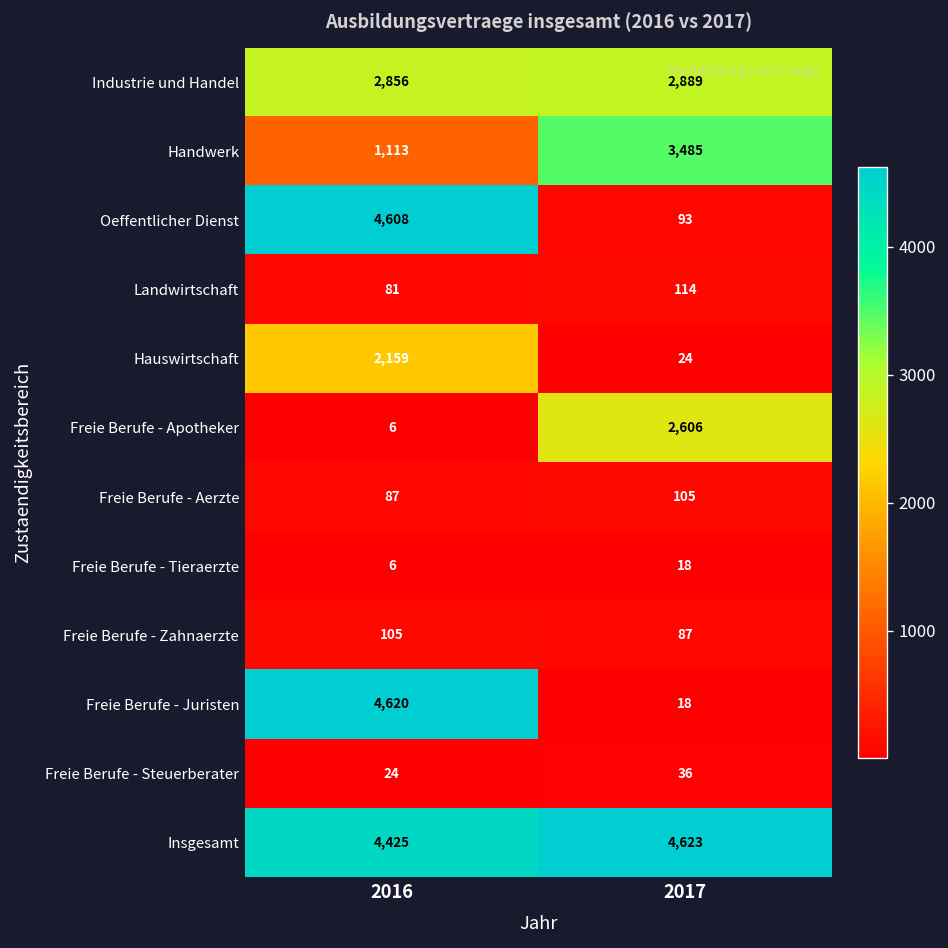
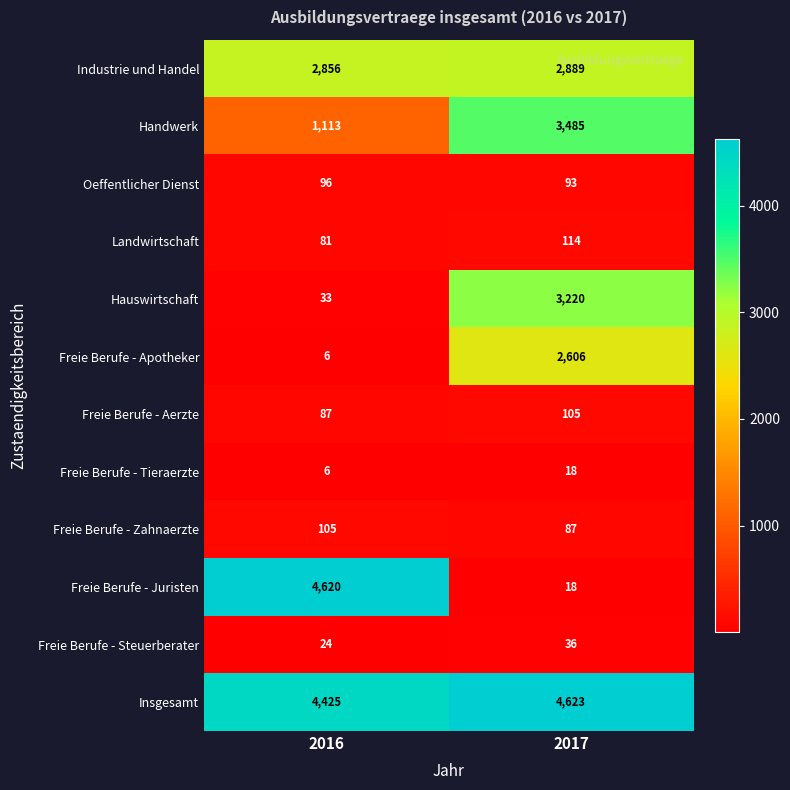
  {
    "Industrie und Handel": {
      "2016": "2,856"
    },
    "Handwerk": {
      "2016": "1,113",
      "2017": "3,485"
    },
    "Oeffentlicher Dienst": {
-     "2016": "4,608",
+     "2016": "96",
      "2017": "93"
    },
    "Landwirtschaft": {
      "2016": "81",
      "2017": "114"
    },
    "Hauswirtschaft": {
-     "2016": "2,159",
-     "2017": "24"
+     "2016": "33",
+     "2017": "3,220"
    },
    "Freie Berufe - Apotheker": {
      "2016": "6",
      "2017": "2,606"
    },
    "Freie Berufe - Aerzte": {
      "2016": "87",
      "2017": "105"
    },
    "Freie Berufe - Tieraerzte": {
      "2016": "6",
      "2017": "18"
    },
    "Freie Berufe - Zahnaerzte": {
      "2016": "105",
      "2017": "87"
    },
    "Freie Berufe - Juristen": {
      "2016": "4,620",
      "2017": "18"
    },
    "Freie Berufe - Steuerberater": {
      "2016": "24",
      "2017": "36"
    },
    "Insgesamt": {
      "2016": "4,425",
      "2017": "4,623"
    }
  }
